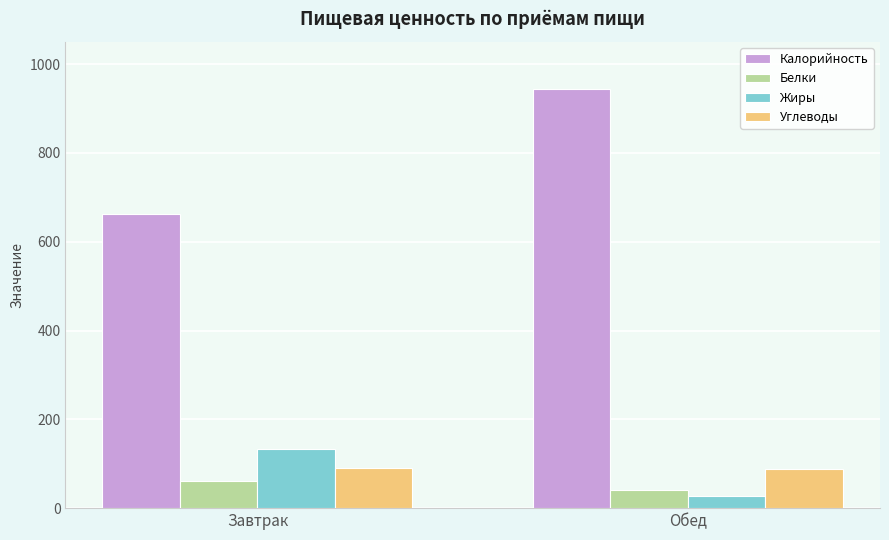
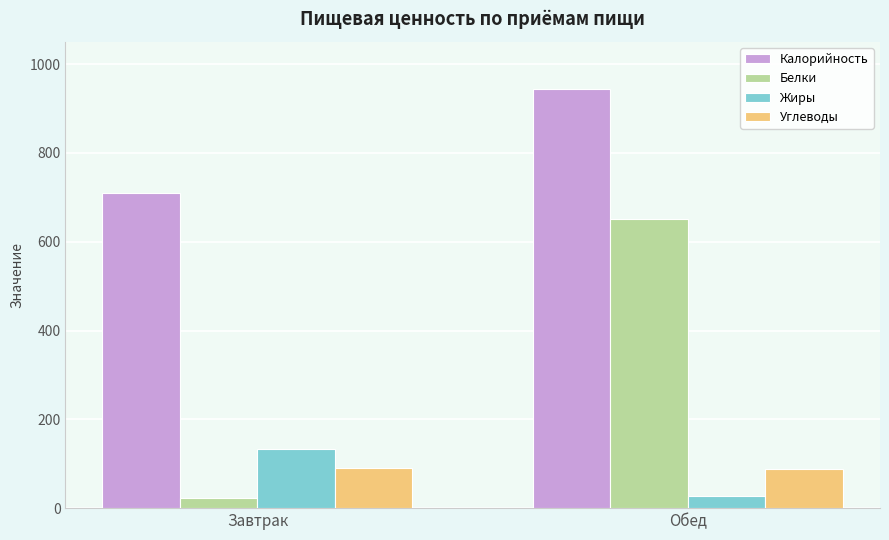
  {
    "Калорийность": {
-     "Завтрак": 660,
+     "Завтрак": 710,
      "Обед": 950
    },
    "Белки": {
-     "Завтрак": 60,
-     "Обед": 40
+     "Завтрак": 20,
+     "Обед": 650
    },
    "Жиры": {
      "Завтрак": 130,
      "Обед": 30
    },
    "Углеводы": {
      "Завтрак": 90,
      "Обед": 90
    }
  }
